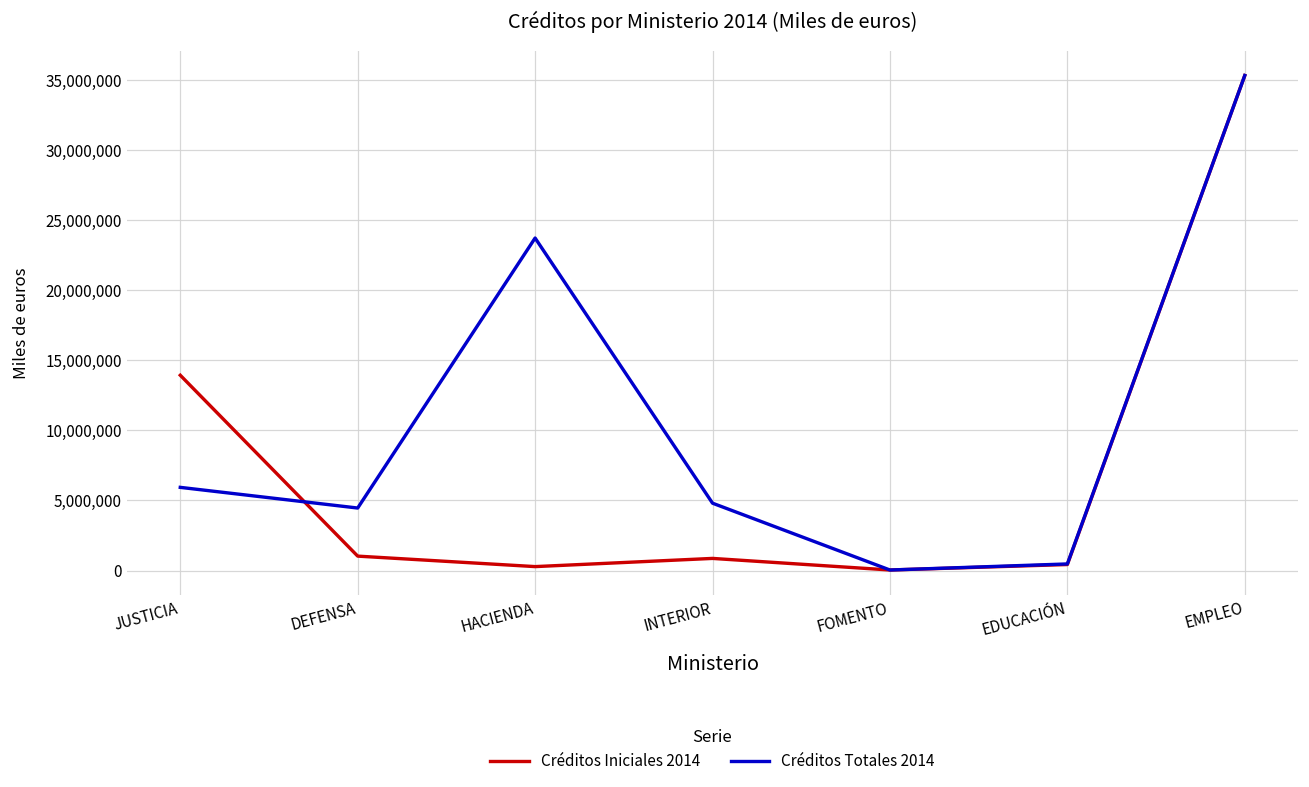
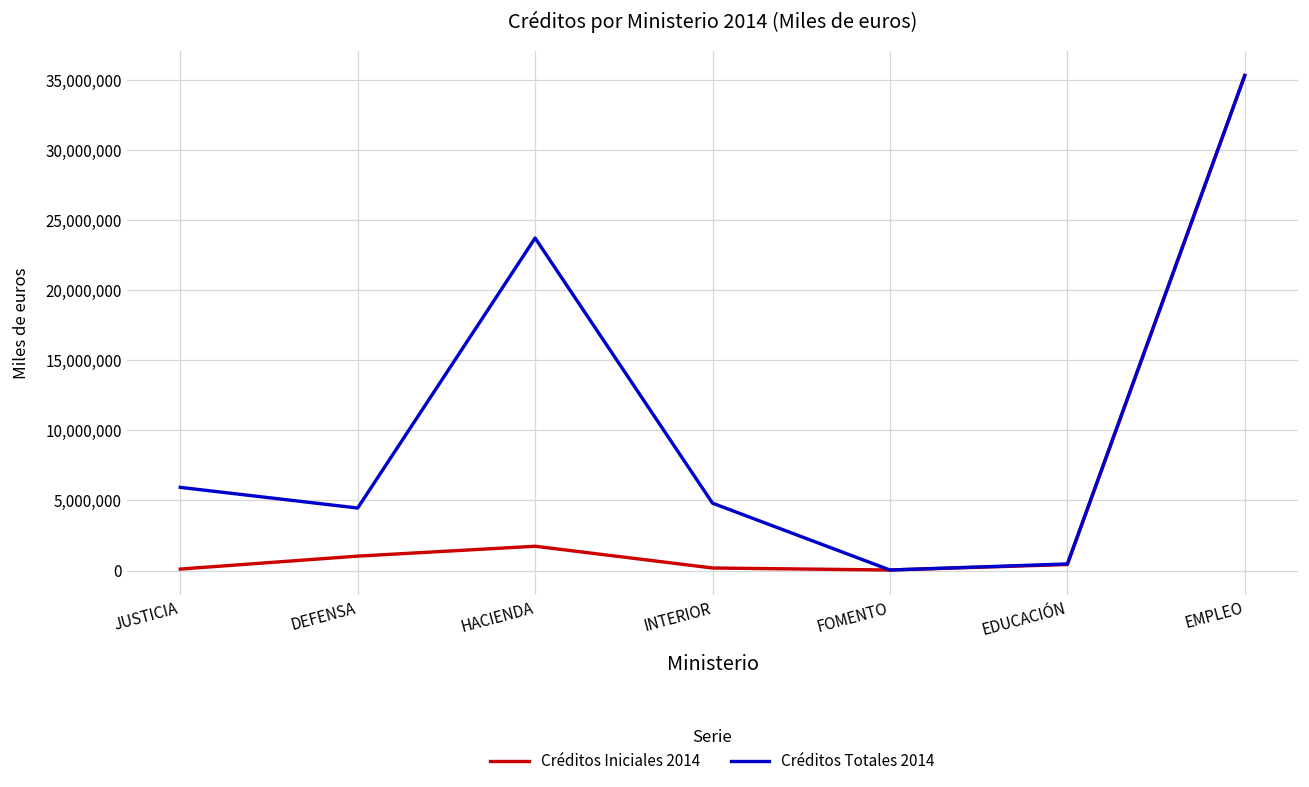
  {
    "Créditos Iniciales 2014": {
-     "JUSTICIA": "13,900,000",
+     "JUSTICIA": "100,000",
      "DEFENSA": "1,000,000",
-     "HACIENDA": "300,000",
-     "INTERIOR": "900,000"
+     "HACIENDA": "1,700,000",
+     "INTERIOR": "200,000"
    },
    "Créditos Totales 2014": {
      "JUSTICIA": "5,900,000",
      "DEFENSA": "4,500,000",
      "HACIENDA": "23,700,000",
      "INTERIOR": "4,800,000"
    }
  }
